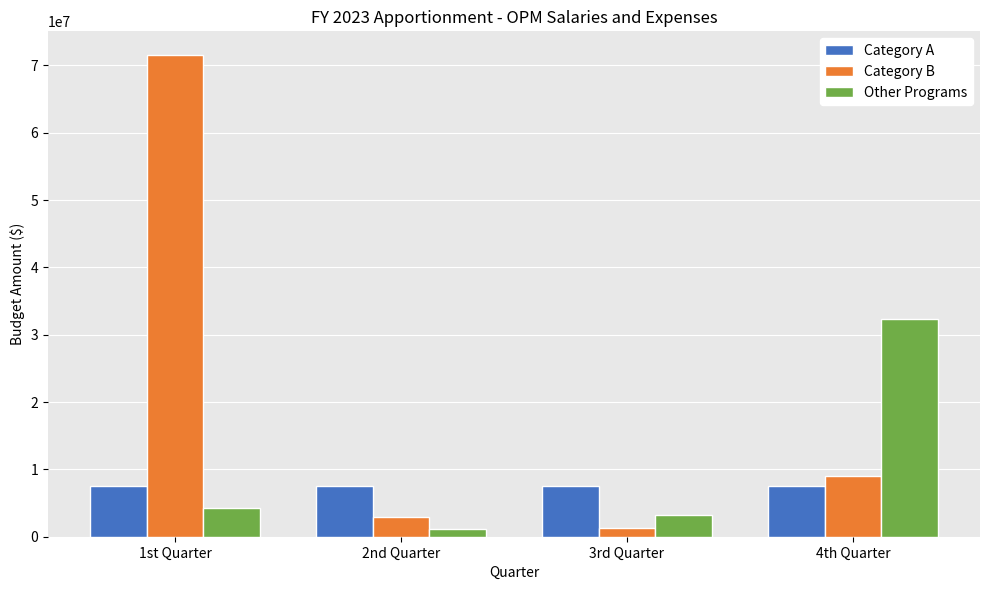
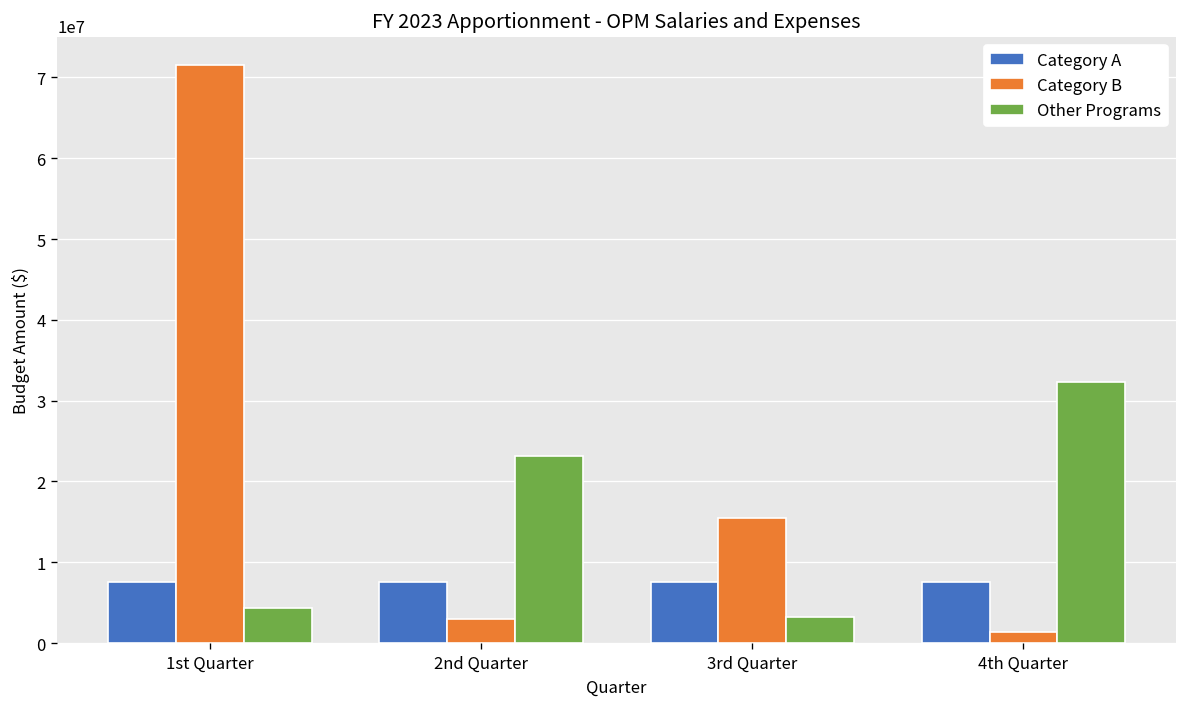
  {
    "Category A": {
      "1st Quarter": 8000000,
      "2nd Quarter": 8000000,
      "3rd Quarter": 8000000,
      "4th Quarter": 8000000
    },
    "Category B": {
      "1st Quarter": 71000000,
      "2nd Quarter": 3000000,
-     "3rd Quarter": 1000000,
-     "4th Quarter": 9000000
+     "3rd Quarter": 16000000,
+     "4th Quarter": 1000000
    },
    "Other Programs": {
      "1st Quarter": 4000000,
-     "2nd Quarter": 1000000,
+     "2nd Quarter": 23000000,
      "3rd Quarter": 3000000,
      "4th Quarter": 32000000
    }
  }
